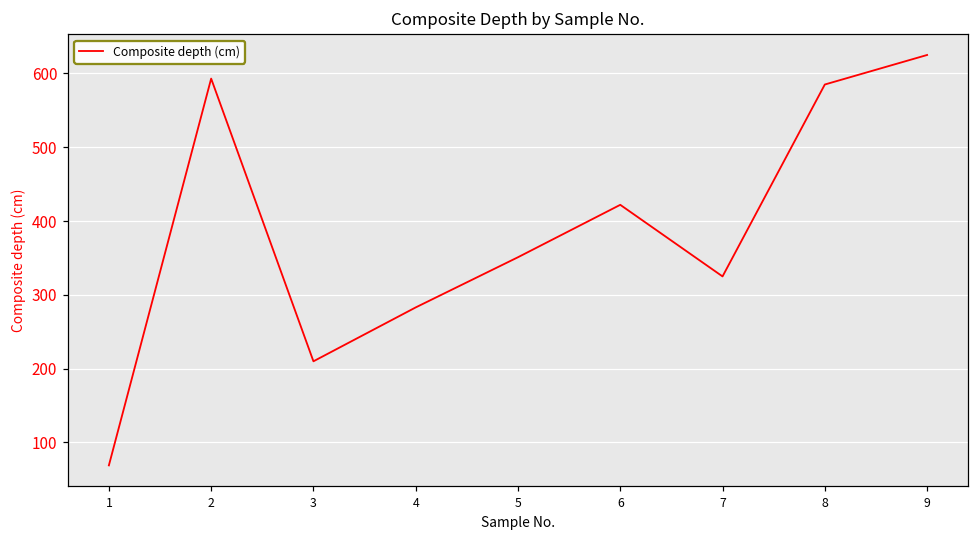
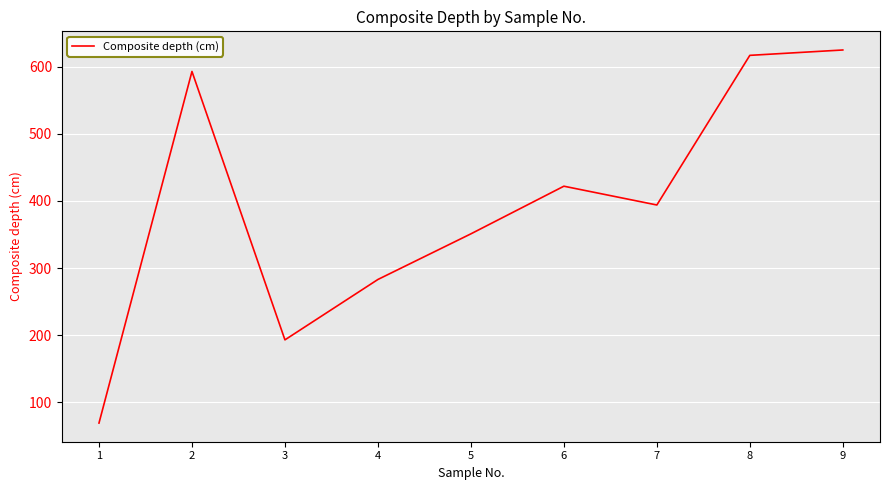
  {
    "1": 70,
    "2": 590,
-   "3": 210,
+   "3": 190,
    "4": 280,
    "5": 350,
    "6": 420,
-   "7": 330,
-   "8": 590,
+   "7": 390,
+   "8": 620,
    "9": 630
  }
